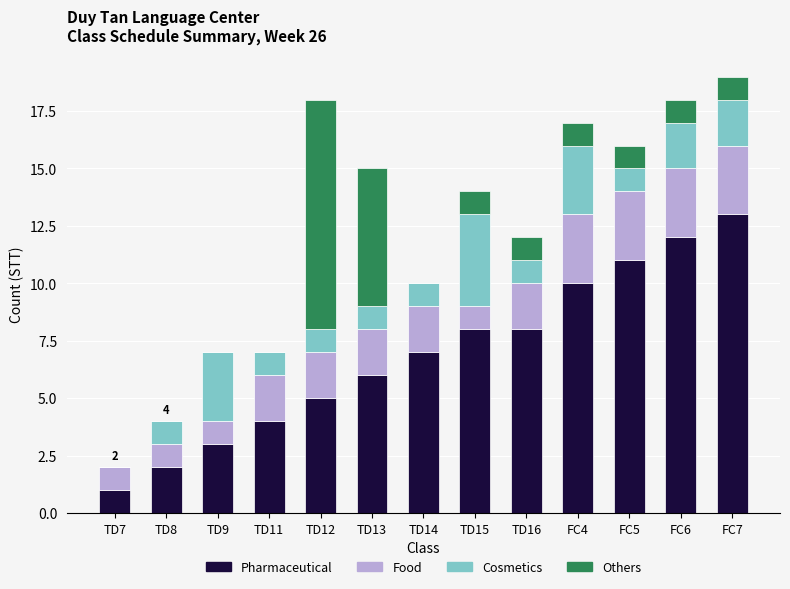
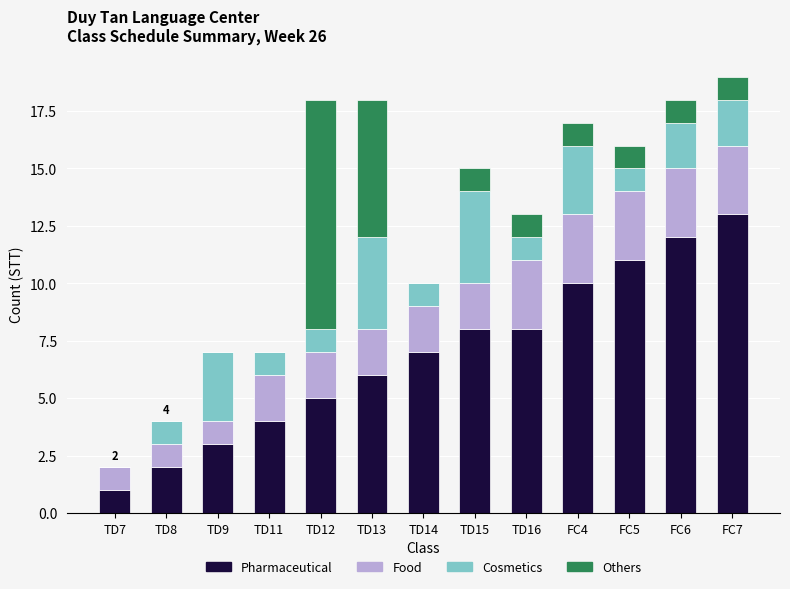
  {
    "Pharmaceutical": {
      "TD7": 1,
      "TD8": 2,
      "TD9": 3,
      "TD11": 4,
      "TD12": 5,
      "TD13": 6,
      "TD14": 7,
      "TD15": 8,
      "TD16": 8,
      "FC4": 10,
      "FC5": 11,
      "FC6": 12,
      "FC7": 13
    },
    "Food": {
      "TD8": 1,
      "TD9": 1,
      "TD11": 2,
      "TD12": 2,
      "TD13": 2,
      "TD14": 2,
-     "TD15": 1,
-     "TD16": 2,
+     "TD15": 2,
+     "TD16": 3,
      "FC4": 3,
      "FC5": 3,
      "FC6": 3,
      "FC7": 3
    },
    "Cosmetics": {
      "TD9": 3,
      "TD11": 1,
      "TD12": 1,
-     "TD13": 1,
+     "TD13": 4,
      "TD14": 1,
      "TD15": 4,
      "TD16": 1,
      "FC4": 3,
      "FC5": 1,
      "FC6": 2,
      "FC7": 2
    },
    "Others": {
      "TD9": 0,
      "TD11": 0,
      "TD12": 10,
      "TD13": 6,
      "TD14": 0,
      "TD15": 1,
      "TD16": 1,
      "FC4": 1,
      "FC5": 1,
      "FC6": 1,
      "FC7": 1
    }
  }
